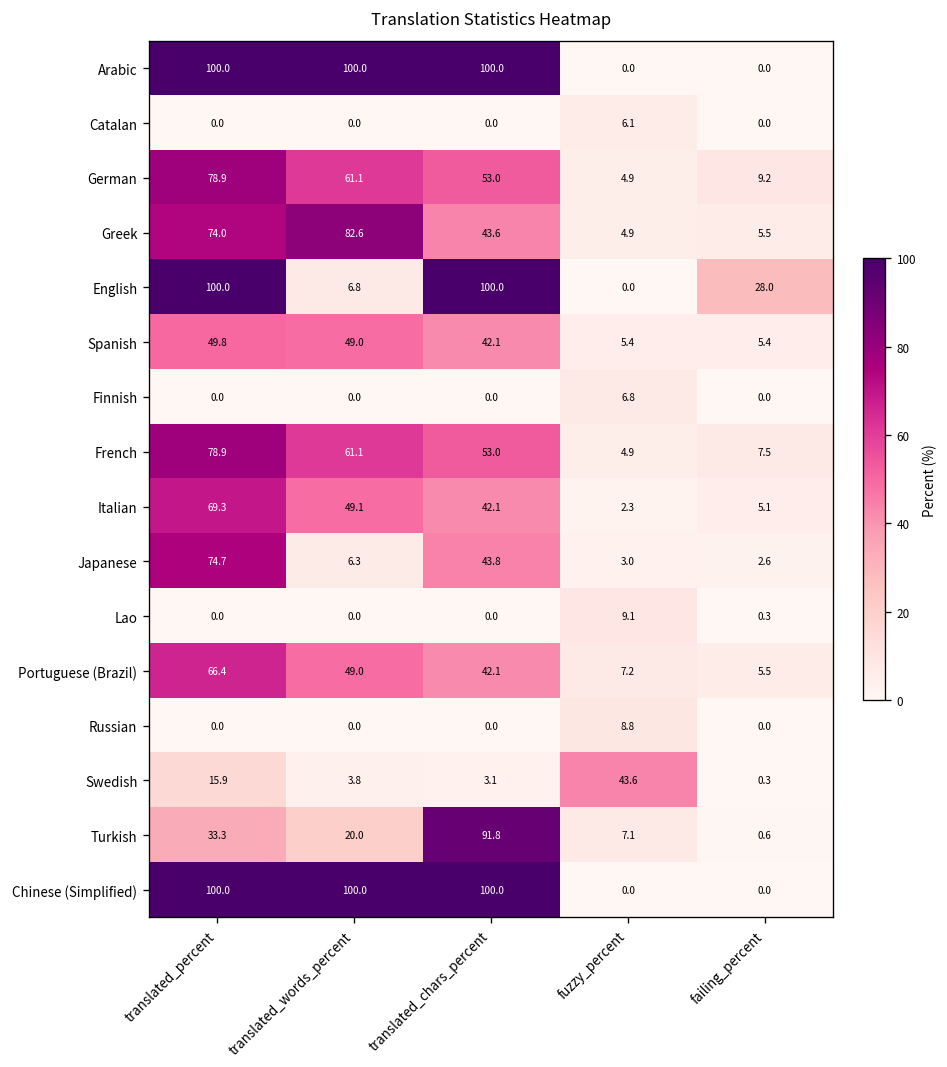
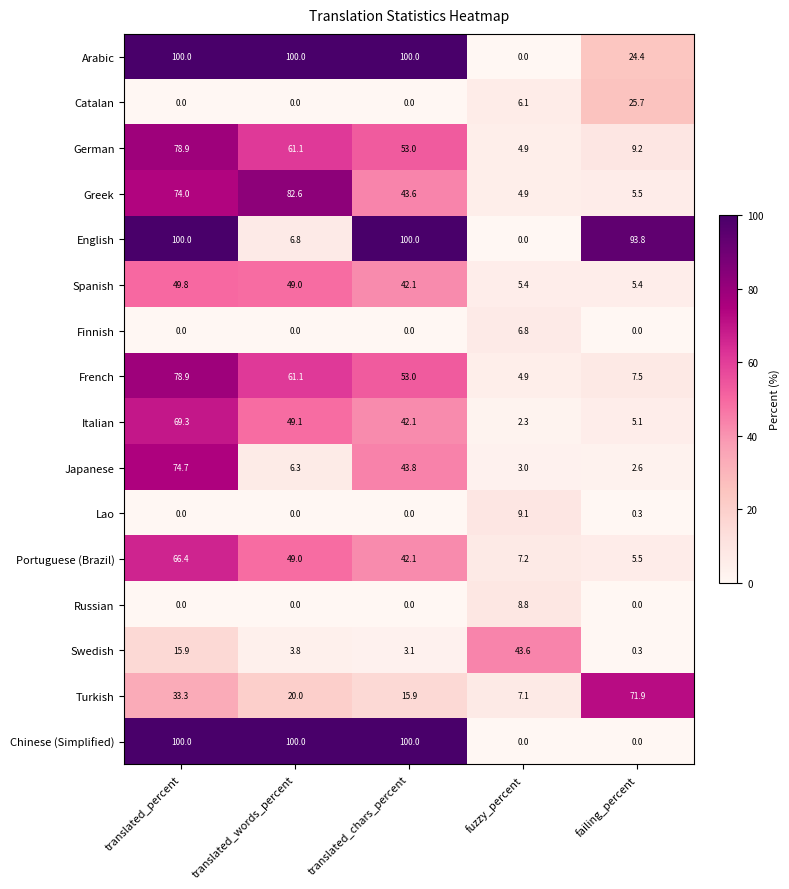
  {
    "Arabic": {
      "translated_percent": 100.0,
      "translated_words_percent": 100.0,
      "translated_chars_percent": 100.0,
      "fuzzy_percent": 0.0,
-     "failing_percent": 0.0
+     "failing_percent": 24.4
    },
    "Catalan": {
      "translated_percent": 0.0,
      "translated_words_percent": 0.0,
      "translated_chars_percent": 0.0,
      "fuzzy_percent": 6.1,
-     "failing_percent": 0.0
+     "failing_percent": 25.7
    },
    "German": {
      "translated_percent": 78.9,
      "translated_words_percent": 61.1,
      "translated_chars_percent": 53.0,
      "fuzzy_percent": 4.9,
      "failing_percent": 9.2
    },
    "Greek": {
      "translated_percent": 74.0,
      "translated_words_percent": 82.6,
      "translated_chars_percent": 43.6,
      "fuzzy_percent": 4.9,
      "failing_percent": 5.5
    },
    "English": {
      "translated_percent": 100.0,
      "translated_words_percent": 6.8,
      "translated_chars_percent": 100.0,
      "fuzzy_percent": 0.0,
-     "failing_percent": 28.0
+     "failing_percent": 93.8
    },
    "Spanish": {
      "translated_percent": 49.8,
      "translated_words_percent": 49.0,
      "translated_chars_percent": 42.1,
      "fuzzy_percent": 5.4,
      "failing_percent": 5.4
    },
    "Finnish": {
      "translated_percent": 0.0,
      "translated_words_percent": 0.0,
      "translated_chars_percent": 0.0,
      "fuzzy_percent": 6.8,
      "failing_percent": 0.0
    },
    "French": {
      "translated_percent": 78.9,
      "translated_words_percent": 61.1,
      "translated_chars_percent": 53.0,
      "fuzzy_percent": 4.9,
      "failing_percent": 7.5
    },
    "Italian": {
      "translated_percent": 69.3,
      "translated_words_percent": 49.1,
      "translated_chars_percent": 42.1,
      "fuzzy_percent": 2.3,
      "failing_percent": 5.1
    },
    "Japanese": {
      "translated_percent": 74.7,
      "translated_words_percent": 6.3,
      "translated_chars_percent": 43.8,
      "fuzzy_percent": 3.0,
      "failing_percent": 2.6
    },
    "Lao": {
      "translated_percent": 0.0,
      "translated_words_percent": 0.0,
      "translated_chars_percent": 0.0,
      "fuzzy_percent": 9.1,
      "failing_percent": 0.3
    },
    "Portuguese (Brazil)": {
      "translated_percent": 66.4,
      "translated_words_percent": 49.0,
      "translated_chars_percent": 42.1,
      "fuzzy_percent": 7.2,
      "failing_percent": 5.5
    },
    "Russian": {
      "translated_percent": 0.0,
      "translated_words_percent": 0.0,
      "translated_chars_percent": 0.0,
      "fuzzy_percent": 8.8,
      "failing_percent": 0.0
    },
    "Swedish": {
      "translated_percent": 15.9,
      "translated_words_percent": 3.8,
      "translated_chars_percent": 3.1,
      "fuzzy_percent": 43.6,
      "failing_percent": 0.3
    },
    "Turkish": {
      "translated_percent": 33.3,
      "translated_words_percent": 20.0,
-     "translated_chars_percent": 91.8,
+     "translated_chars_percent": 15.9,
      "fuzzy_percent": 7.1,
-     "failing_percent": 0.6
+     "failing_percent": 71.9
    },
    "Chinese (Simplified)": {
      "translated_percent": 100.0,
      "translated_words_percent": 100.0,
      "translated_chars_percent": 100.0,
      "fuzzy_percent": 0.0,
      "failing_percent": 0.0
    }
  }
